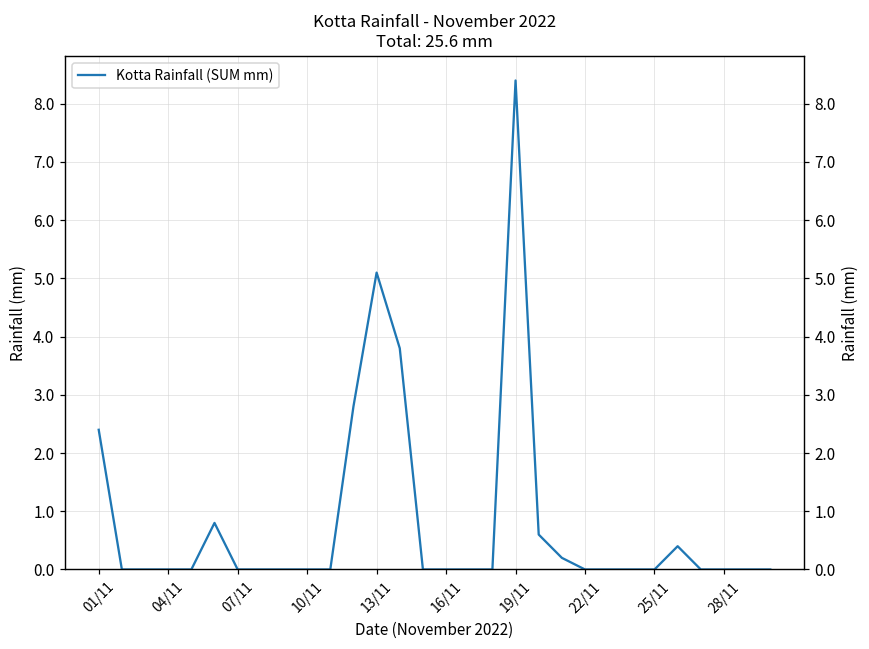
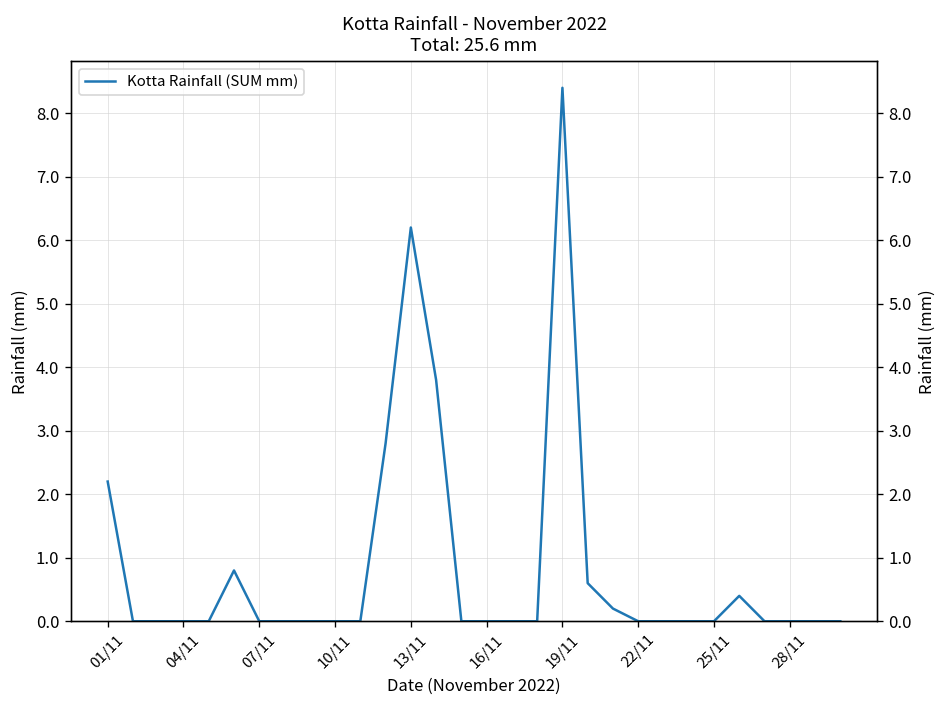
  {
-   "01/11": 2.4,
+   "01/11": 2.2,
    "04/11": 0.0,
    "07/11": 0.0,
    "10/11": 0.0,
-   "13/11": 5.1,
+   "13/11": 6.2,
    "16/11": 0.0,
    "19/11": 8.4,
    "22/11": 0.0,
    "25/11": 0.0,
    "28/11": 0.0
  }
